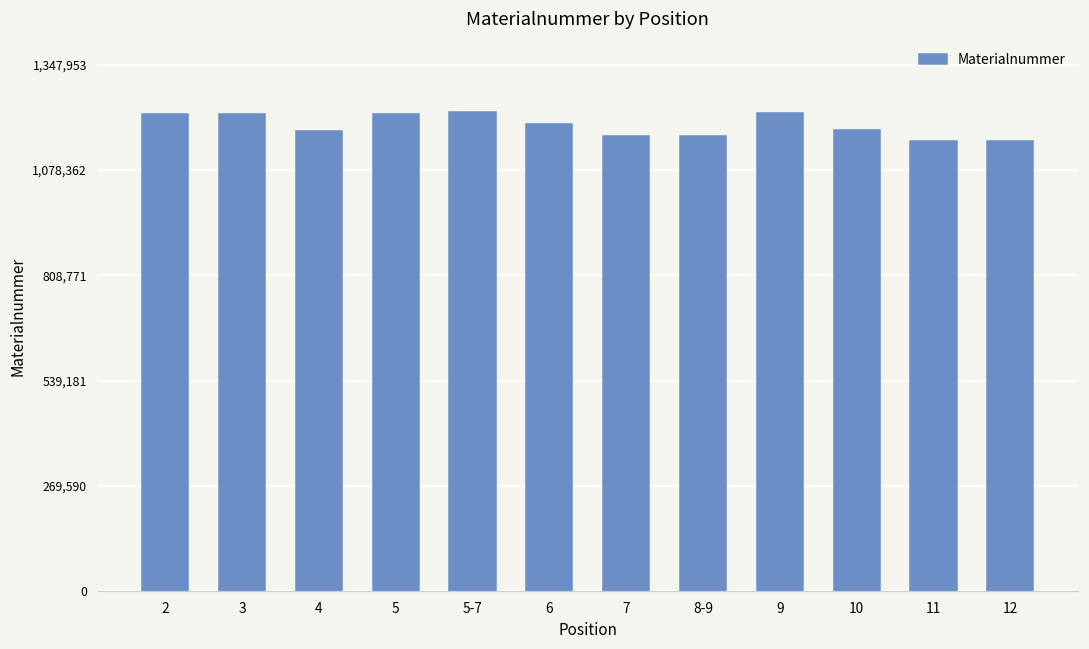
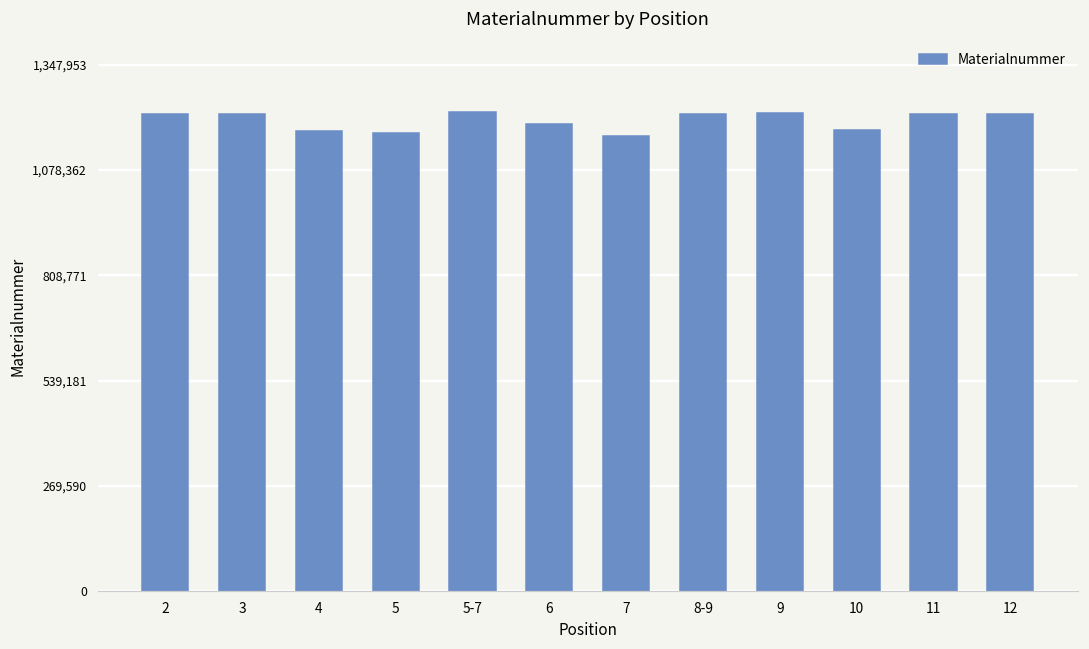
  {
    "2": "1,220,000",
    "3": "1,220,000",
    "4": "1,180,000",
-   "5": "1,220,000",
+   "5": "1,170,000",
    "5-7": "1,230,000",
    "6": "1,200,000",
    "7": "1,160,000",
-   "8-9": "1,170,000",
+   "8-9": "1,220,000",
    "9": "1,230,000",
    "10": "1,180,000",
-   "11": "1,150,000",
-   "12": "1,150,000"
+   "11": "1,220,000",
+   "12": "1,220,000"
  }
